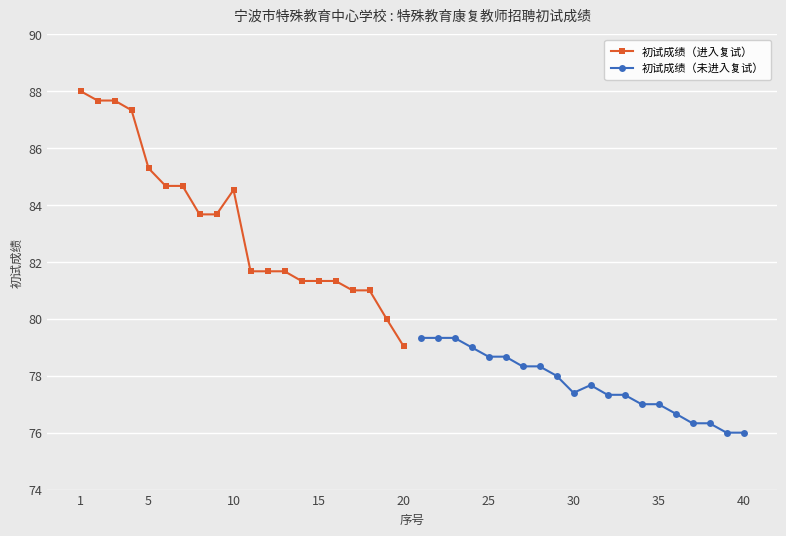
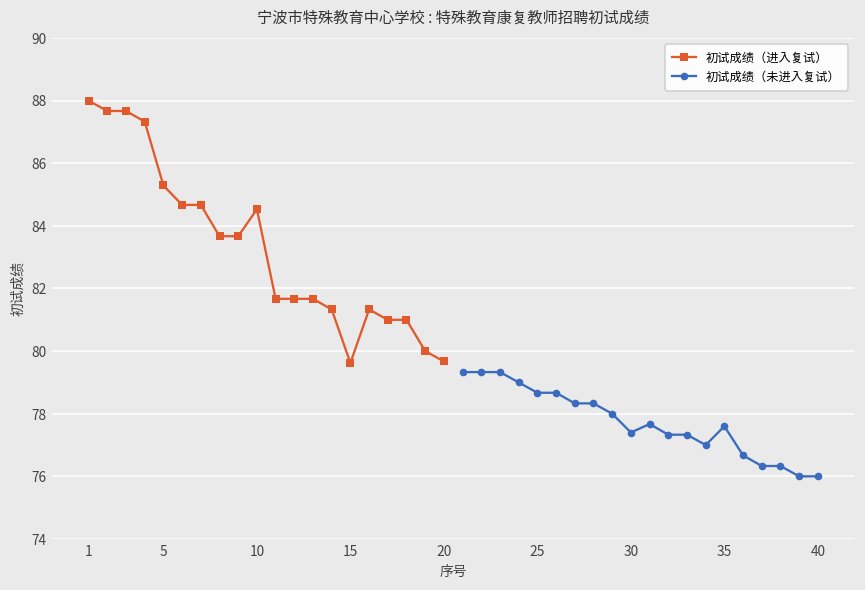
  {
    "初试成绩（进入复试）": {
      "1": 88.0,
      "5": 85.3,
      "10": 84.5,
-     "15": 81.3,
-     "20": 79.0
+     "15": 79.6,
+     "20": 79.7
    },
    "初试成绩（未进入复试）": {
      "25": 78.7,
      "30": 77.4,
-     "35": 77.0,
+     "35": 77.6,
      "40": 76.0
    }
  }
